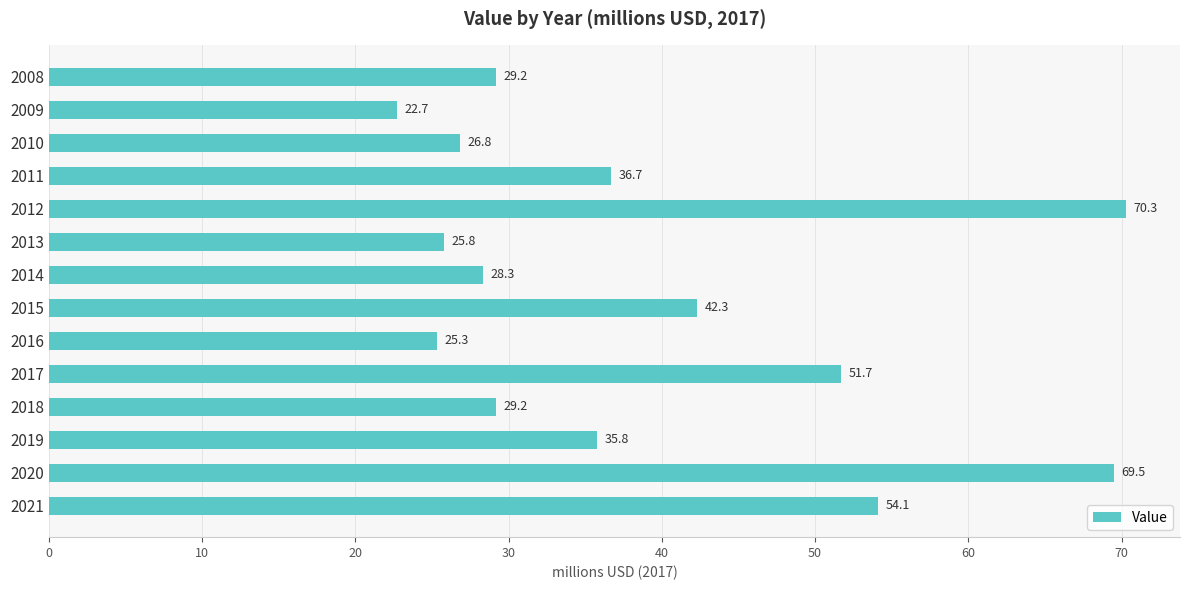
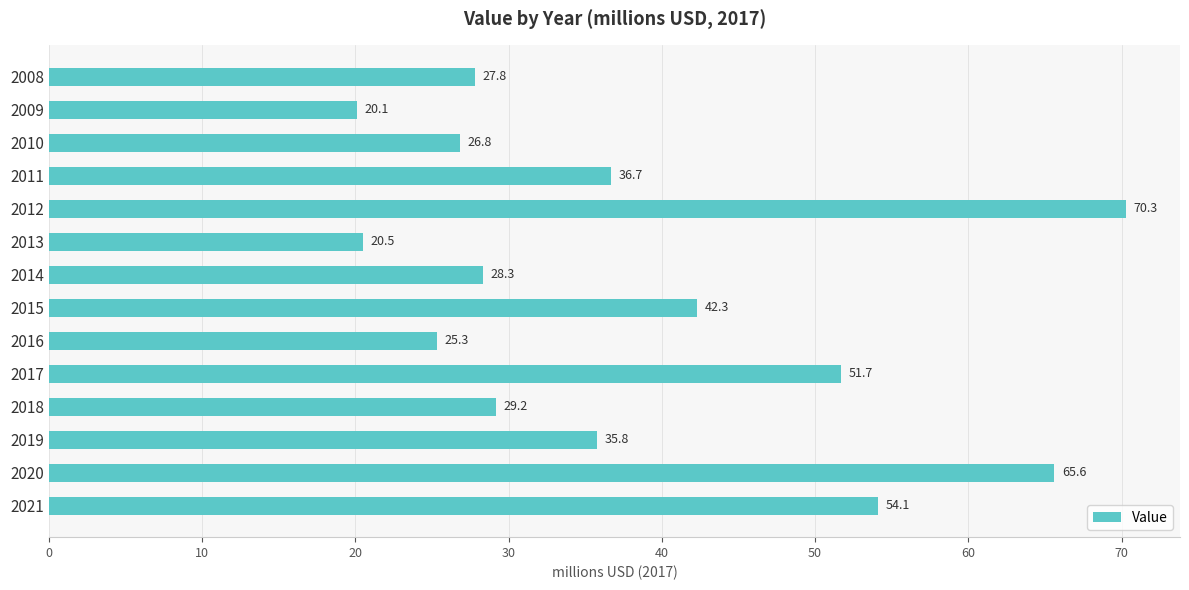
  {
-   "2008": 29.2,
-   "2009": 22.7,
+   "2008": 27.8,
+   "2009": 20.1,
    "2010": 26.8,
    "2011": 36.7,
    "2012": 70.3,
-   "2013": 25.8,
+   "2013": 20.5,
    "2014": 28.3,
    "2015": 42.3,
    "2016": 25.3,
    "2017": 51.7,
    "2018": 29.2,
    "2019": 35.8,
-   "2020": 69.5,
+   "2020": 65.6,
    "2021": 54.1
  }
